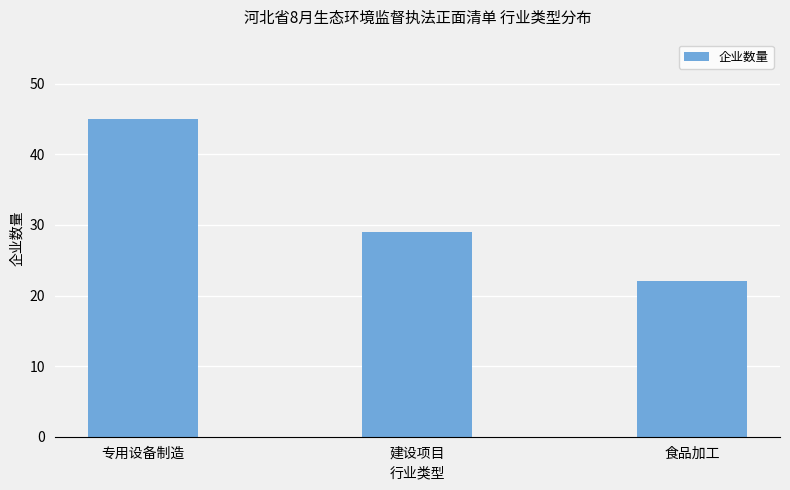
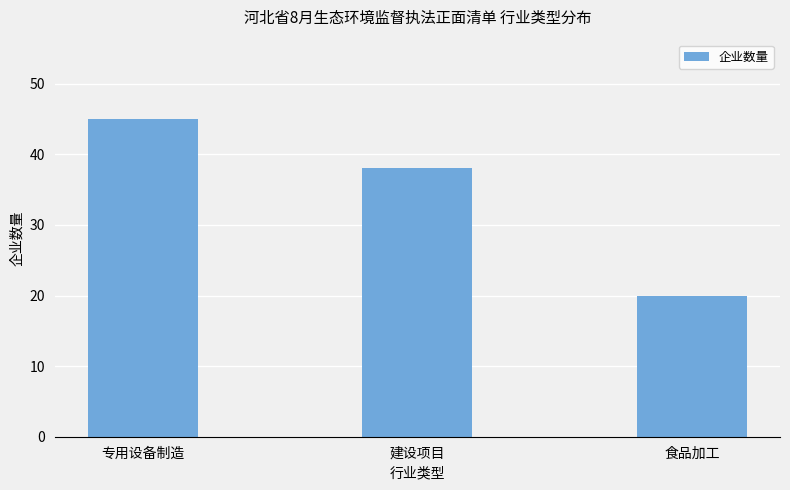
  {
    "专用设备制造": 45,
-   "建设项目": 29,
-   "食品加工": 22
+   "建设项目": 38,
+   "食品加工": 20
  }
